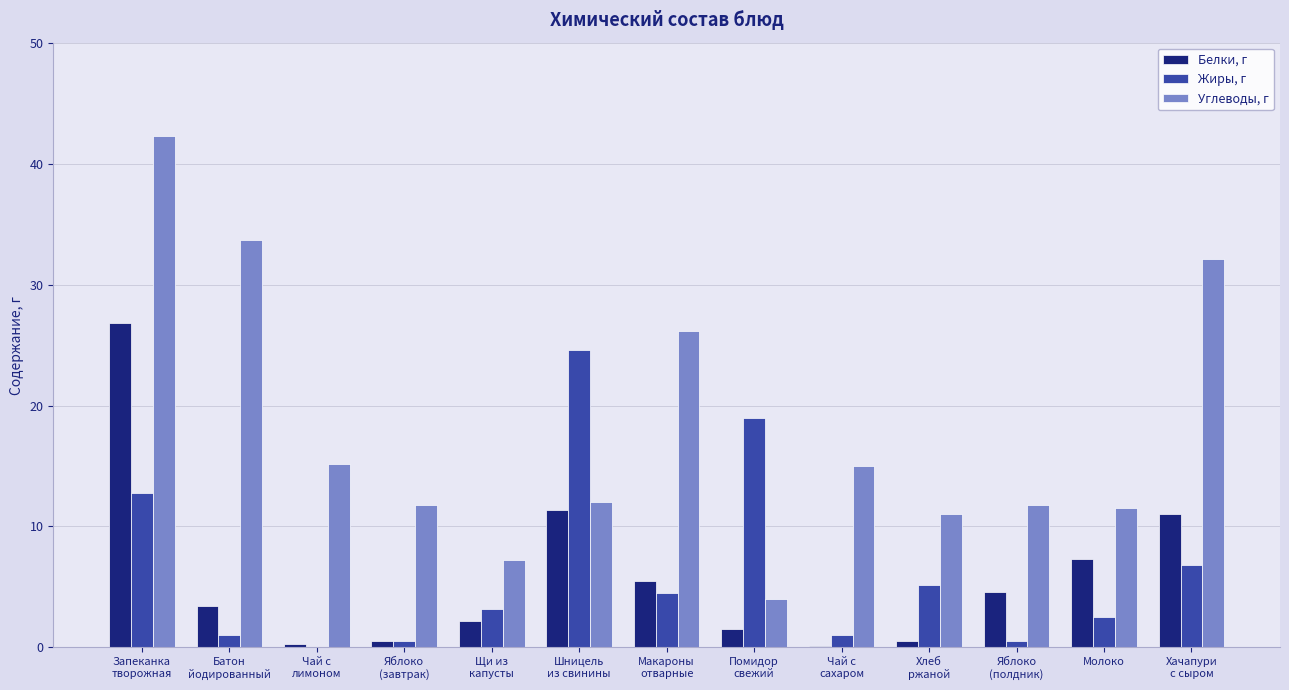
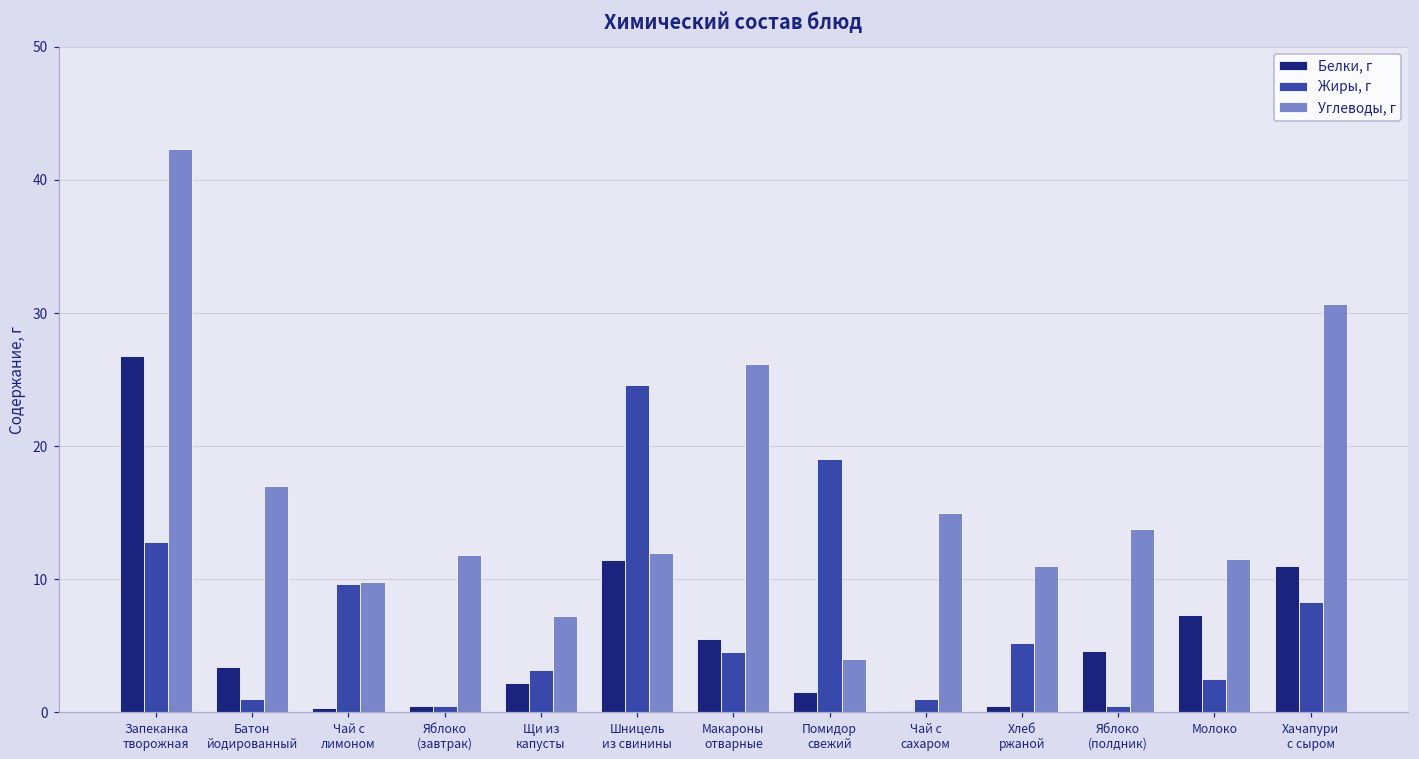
  {
    "Белки, г": {
      "Запеканка творожная": 26.8,
      "Батон йодированный": 3.4,
      "Чай с лимоном": 0.3,
      "Яблоко (завтрак)": 0.5,
      "Щи из капусты": 2.2,
      "Шницель из свинины": 11.4,
      "Макароны отварные": 5.5,
      "Помидор свежий": 1.5,
      "Хлеб ржаной": 0.5,
      "Яблоко (полдник)": 4.6,
      "Молоко": 7.3,
      "Хачапури с сыром": 11.0
    },
    "Жиры, г": {
      "Запеканка творожная": 12.8,
      "Батон йодированный": 1.0,
-     "Чай с лимоном": 0.0,
+     "Чай с лимоном": 9.6,
      "Яблоко (завтрак)": 0.5,
      "Щи из капусты": 3.2,
      "Шницель из свинины": 24.6,
      "Макароны отварные": 4.5,
      "Помидор свежий": 19.0,
      "Чай с сахаром": 1.0,
      "Хлеб ржаной": 5.2,
      "Яблоко (полдник)": 0.5,
      "Молоко": 2.5,
-     "Хачапури с сыром": 6.8
+     "Хачапури с сыром": 8.3
    },
    "Углеводы, г": {
      "Запеканка творожная": 42.3,
-     "Батон йодированный": 33.7,
-     "Чай с лимоном": 15.2,
+     "Батон йодированный": 17.0,
+     "Чай с лимоном": 9.8,
      "Яблоко (завтрак)": 11.8,
      "Щи из капусты": 7.2,
      "Шницель из свинины": 12.0,
      "Макароны отварные": 26.2,
      "Помидор свежий": 4.0,
      "Чай с сахаром": 15.0,
      "Хлеб ржаной": 11.0,
-     "Яблоко (полдник)": 11.8,
+     "Яблоко (полдник)": 13.8,
      "Молоко": 11.5,
-     "Хачапури с сыром": 32.1
+     "Хачапури с сыром": 30.7
    }
  }
